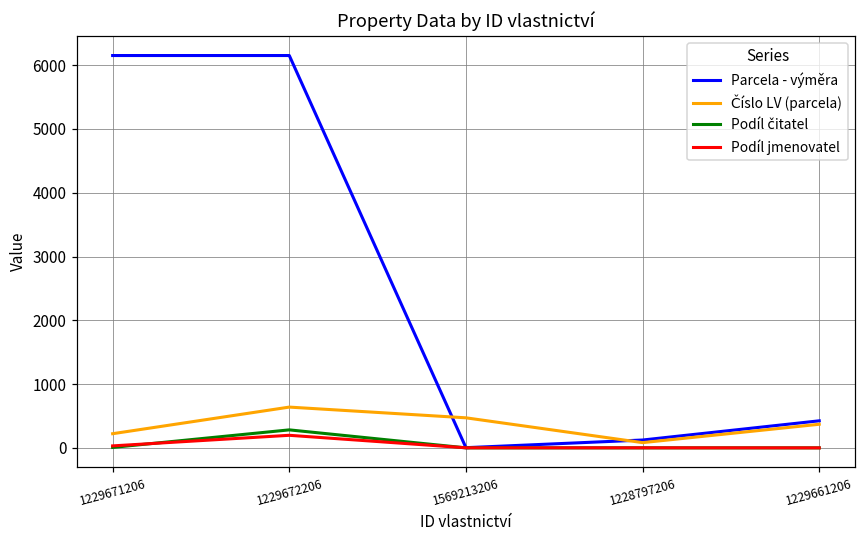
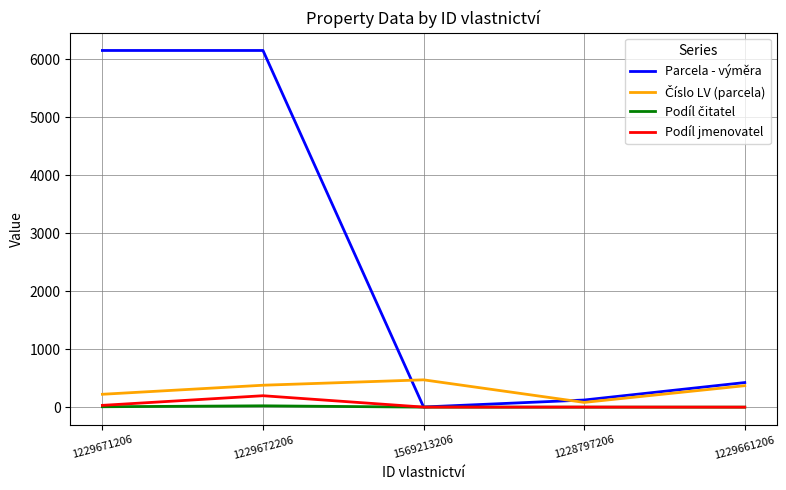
  {
    "Parcela - výměra": {
      "1229671206": 6200,
      "1229672206": 6200,
      "1229661206": 400
    },
    "Číslo LV (parcela)": {
      "1229671206": 200,
-     "1229672206": 600,
+     "1229672206": 400,
      "1569213206": 500,
      "1229661206": 400
    },
    "Podíl čitatel": {
-     "1229672206": 300
+     "1229672206": 0
    },
    "Podíl jmenovatel": {
      "1229672206": 200
    }
  }
